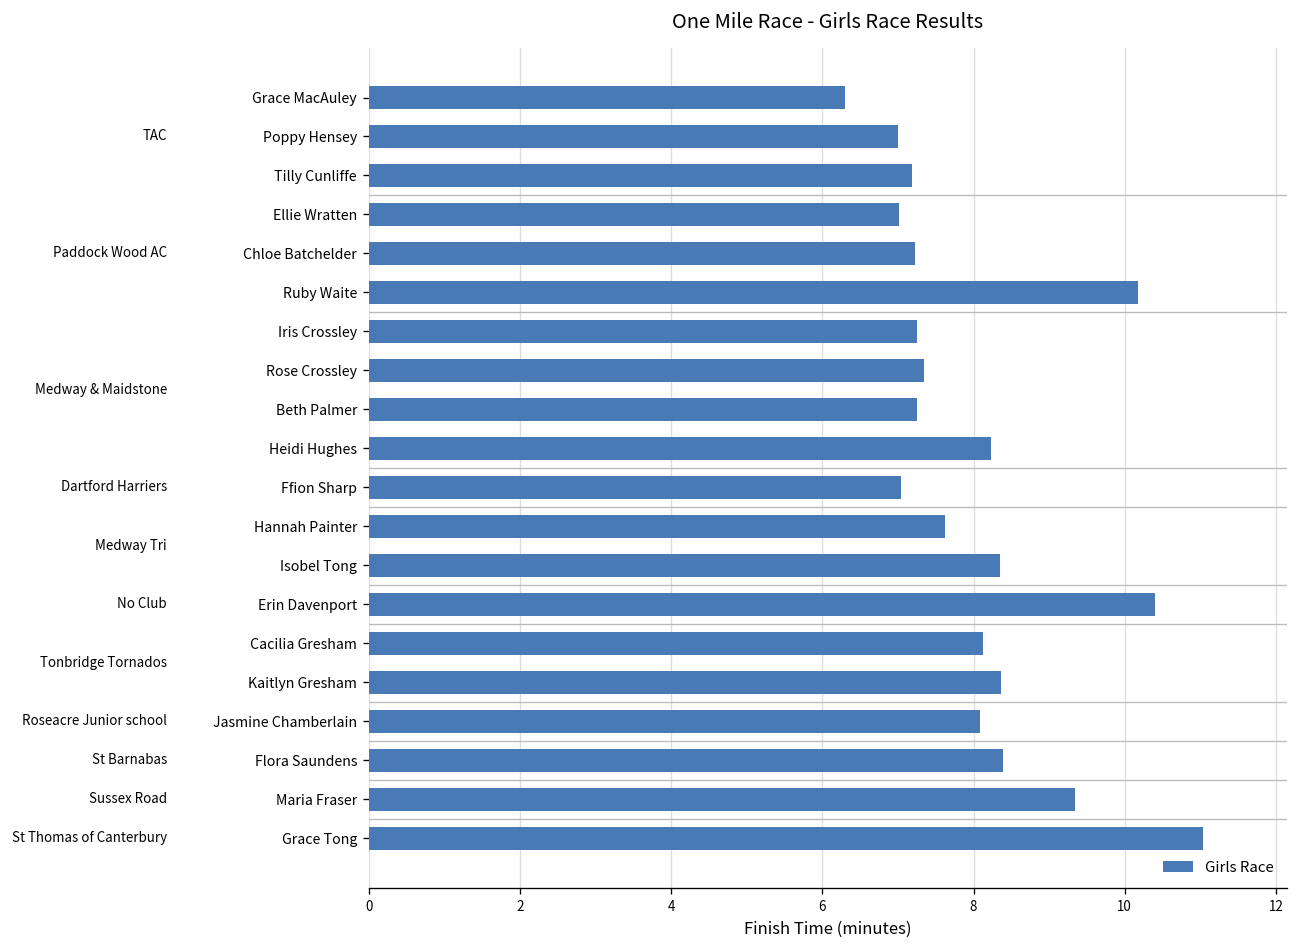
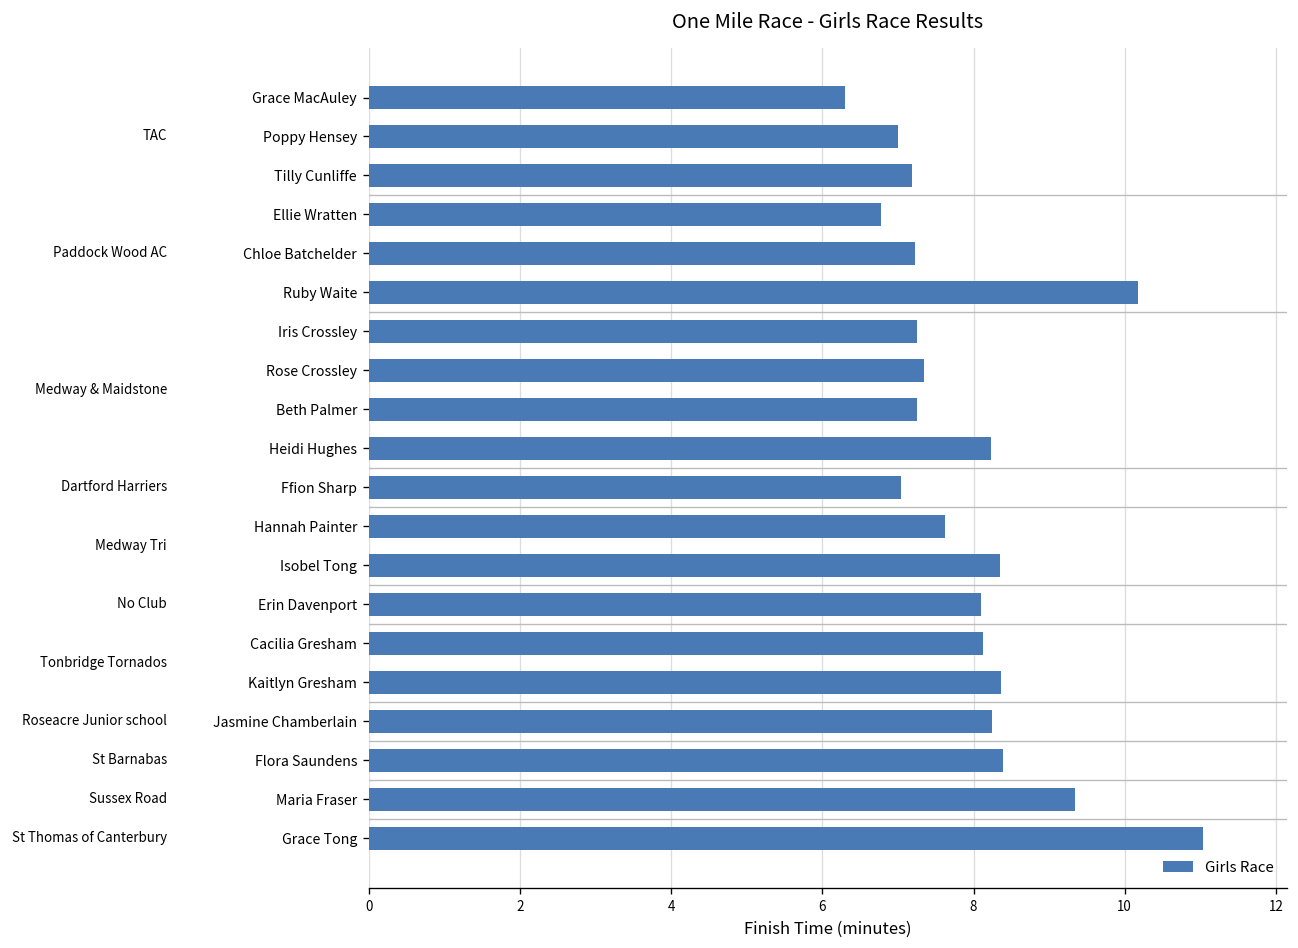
  {
    "Grace MacAuley": 6.3,
    "Poppy Hensey": 7.0,
    "Tilly Cunliffe": 7.2,
-   "Ellie Wratten": 7.0,
+   "Ellie Wratten": 6.8,
    "Chloe Batchelder": 7.2,
    "Ruby Waite": 10.2,
    "Iris Crossley": 7.3,
    "Rose Crossley": 7.3,
    "Beth Palmer": 7.3,
    "Heidi Hughes": 8.2,
    "Ffion Sharp": 7.0,
    "Hannah Painter": 7.6,
    "Isobel Tong": 8.4,
-   "Erin Davenport": 10.4,
+   "Erin Davenport": 8.1,
    "Cacilia Gresham": 8.1,
    "Kaitlyn Gresham": 8.4,
-   "Jasmine Chamberlain": 8.1,
+   "Jasmine Chamberlain": 8.2,
    "Flora Saundens": 8.4,
    "Maria Fraser": 9.3,
    "Grace Tong": 11.0
  }
